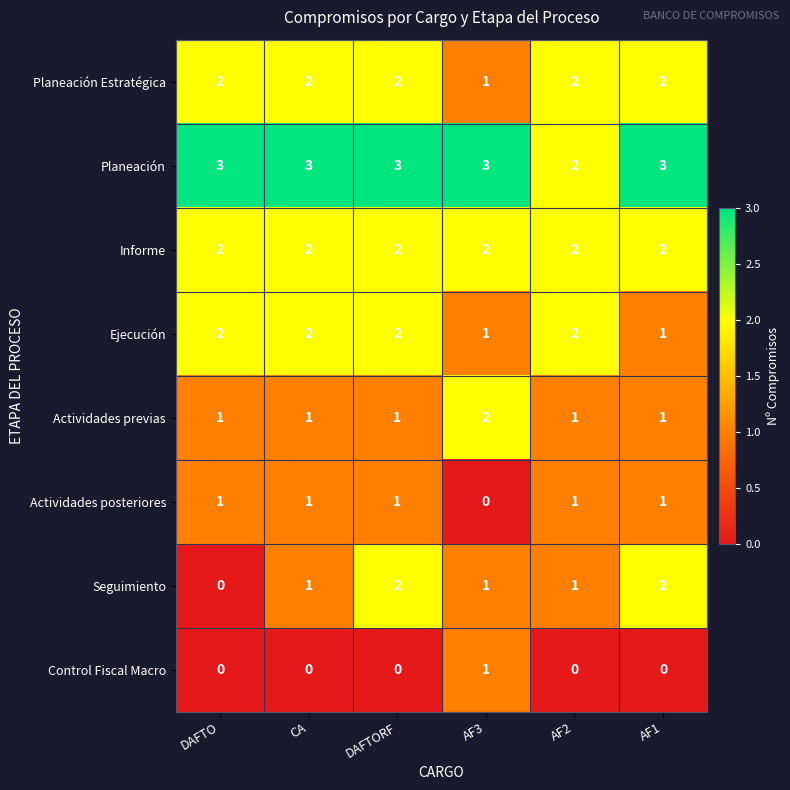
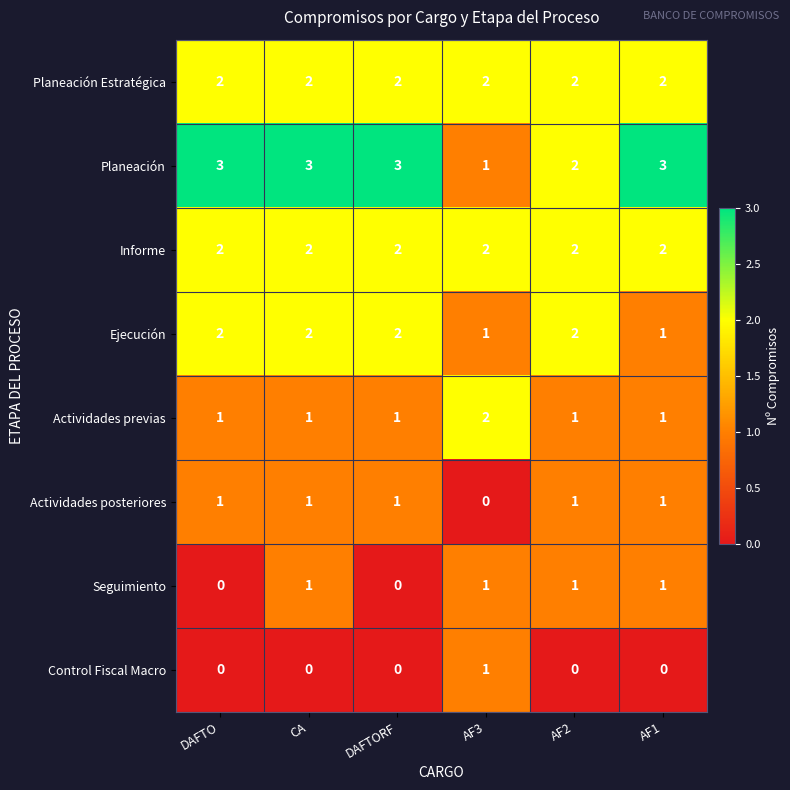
  {
    "Planeación Estratégica": {
      "DAFTO": 2,
      "CA": 2,
      "DAFTORF": 2,
-     "AF3": 1,
+     "AF3": 2,
      "AF2": 2,
      "AF1": 2
    },
    "Planeación": {
      "DAFTO": 3,
      "CA": 3,
      "DAFTORF": 3,
-     "AF3": 3,
+     "AF3": 1,
      "AF2": 2,
      "AF1": 3
    },
    "Informe": {
      "DAFTO": 2,
      "CA": 2,
      "DAFTORF": 2,
      "AF3": 2,
      "AF2": 2,
      "AF1": 2
    },
    "Ejecución": {
      "DAFTO": 2,
      "CA": 2,
      "DAFTORF": 2,
      "AF3": 1,
      "AF2": 2,
      "AF1": 1
    },
    "Actividades previas": {
      "DAFTO": 1,
      "CA": 1,
      "DAFTORF": 1,
      "AF3": 2,
      "AF2": 1,
      "AF1": 1
    },
    "Actividades posteriores": {
      "DAFTO": 1,
      "CA": 1,
      "DAFTORF": 1,
      "AF3": 0,
      "AF2": 1,
      "AF1": 1
    },
    "Seguimiento": {
      "DAFTO": 0,
      "CA": 1,
-     "DAFTORF": 2,
+     "DAFTORF": 0,
      "AF3": 1,
      "AF2": 1,
-     "AF1": 2
+     "AF1": 1
    },
    "Control Fiscal Macro": {
      "DAFTO": 0,
      "CA": 0,
      "DAFTORF": 0,
      "AF3": 1,
      "AF2": 0,
      "AF1": 0
    }
  }
